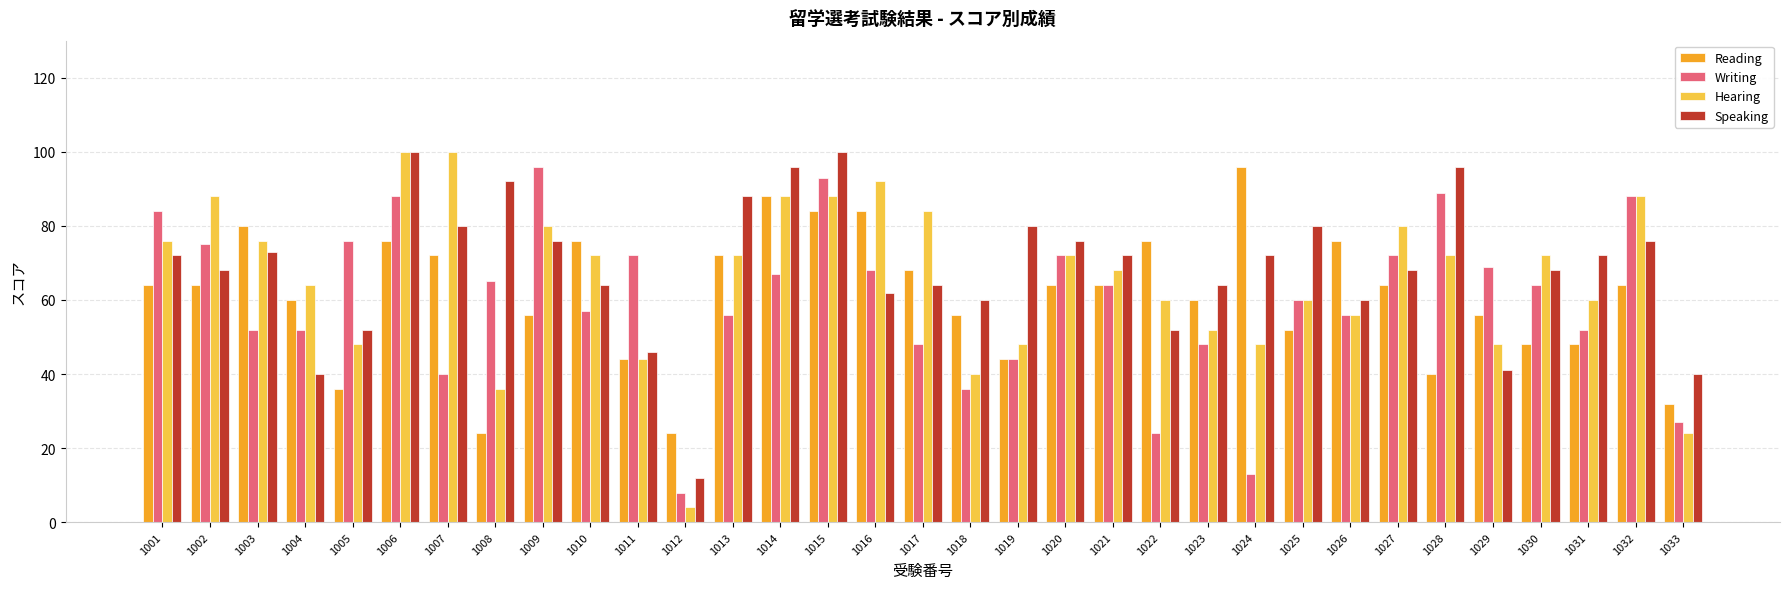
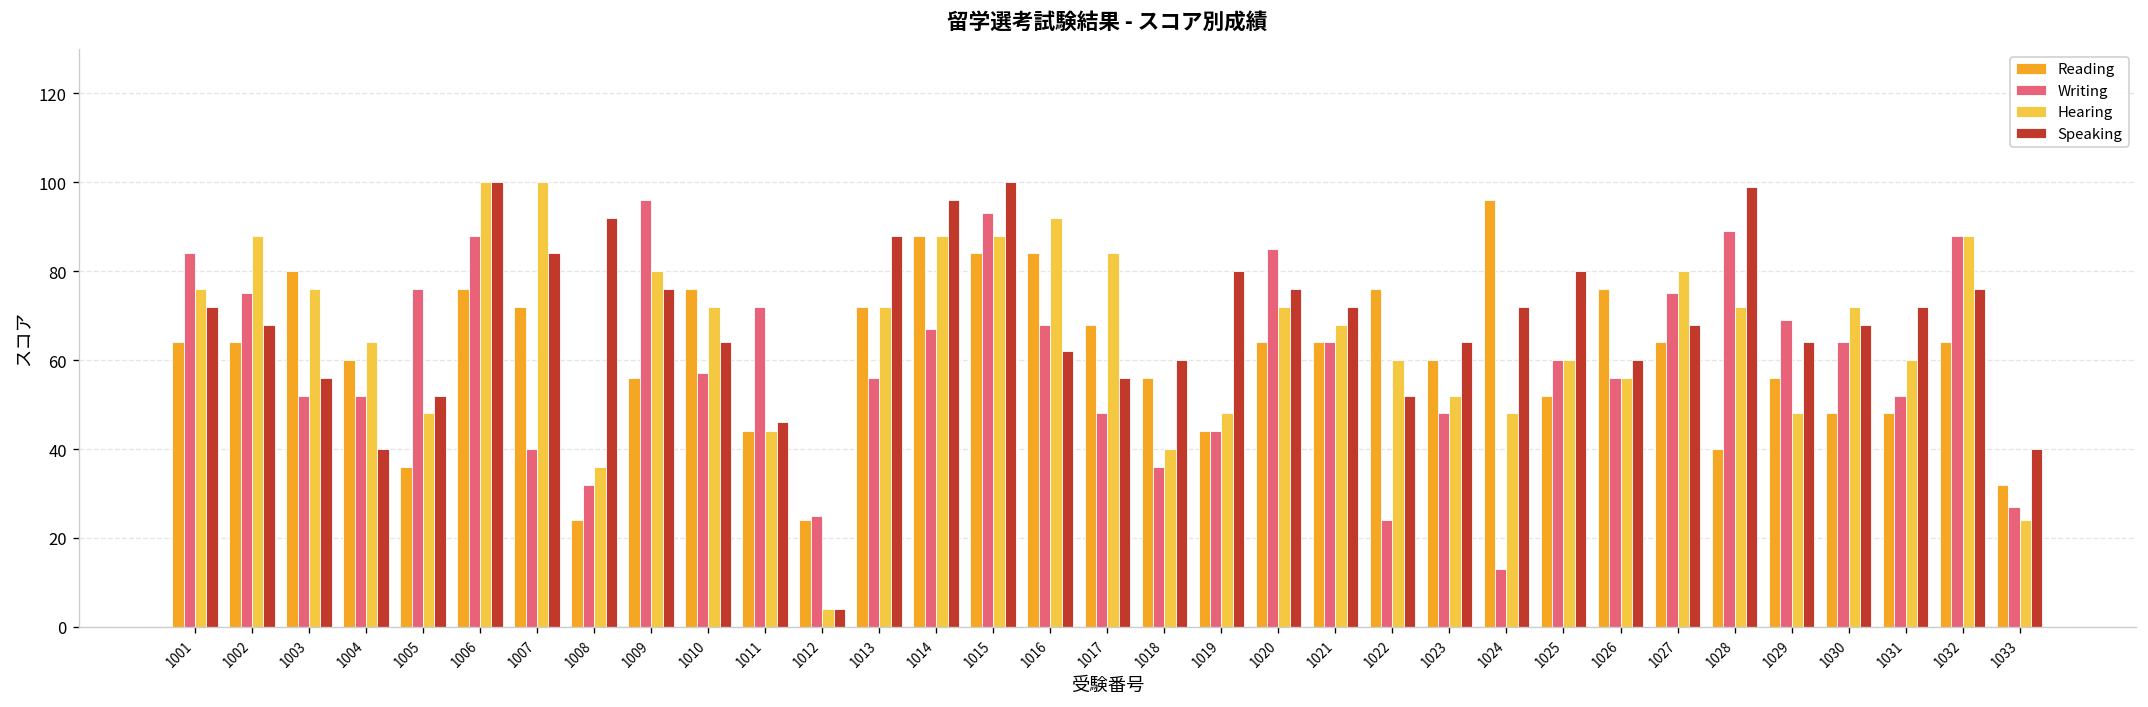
  {
    "Writing": {
      "1001": 84,
      "1002": 75,
      "1003": 52,
      "1004": 52,
      "1005": 76,
      "1006": 88,
      "1007": 40,
-     "1008": 65,
+     "1008": 32,
      "1009": 96,
      "1010": 57,
      "1011": 72,
-     "1012": 8,
+     "1012": 25,
      "1013": 56,
      "1014": 67,
      "1015": 93,
      "1016": 68,
      "1017": 48,
      "1018": 36,
      "1019": 44,
-     "1020": 72,
+     "1020": 85,
      "1021": 64,
      "1022": 24,
      "1023": 48,
      "1024": 13,
      "1025": 60,
      "1026": 56,
-     "1027": 72,
+     "1027": 75,
      "1028": 89,
      "1029": 69,
      "1030": 64,
      "1031": 52,
      "1032": 88,
      "1033": 27
    },
    "Speaking": {
      "1001": 72,
      "1002": 68,
-     "1003": 73,
+     "1003": 56,
      "1004": 40,
      "1005": 52,
      "1006": 100,
-     "1007": 80,
+     "1007": 84,
      "1008": 92,
      "1009": 76,
      "1010": 64,
      "1011": 46,
-     "1012": 12,
+     "1012": 4,
      "1013": 88,
      "1014": 96,
      "1015": 100,
      "1016": 62,
-     "1017": 64,
+     "1017": 56,
      "1018": 60,
      "1019": 80,
      "1020": 76,
      "1021": 72,
      "1022": 52,
      "1023": 64,
      "1024": 72,
      "1025": 80,
      "1026": 60,
      "1027": 68,
-     "1028": 96,
-     "1029": 41,
+     "1028": 99,
+     "1029": 64,
      "1030": 68,
      "1031": 72,
      "1032": 76,
      "1033": 40
    }
  }
